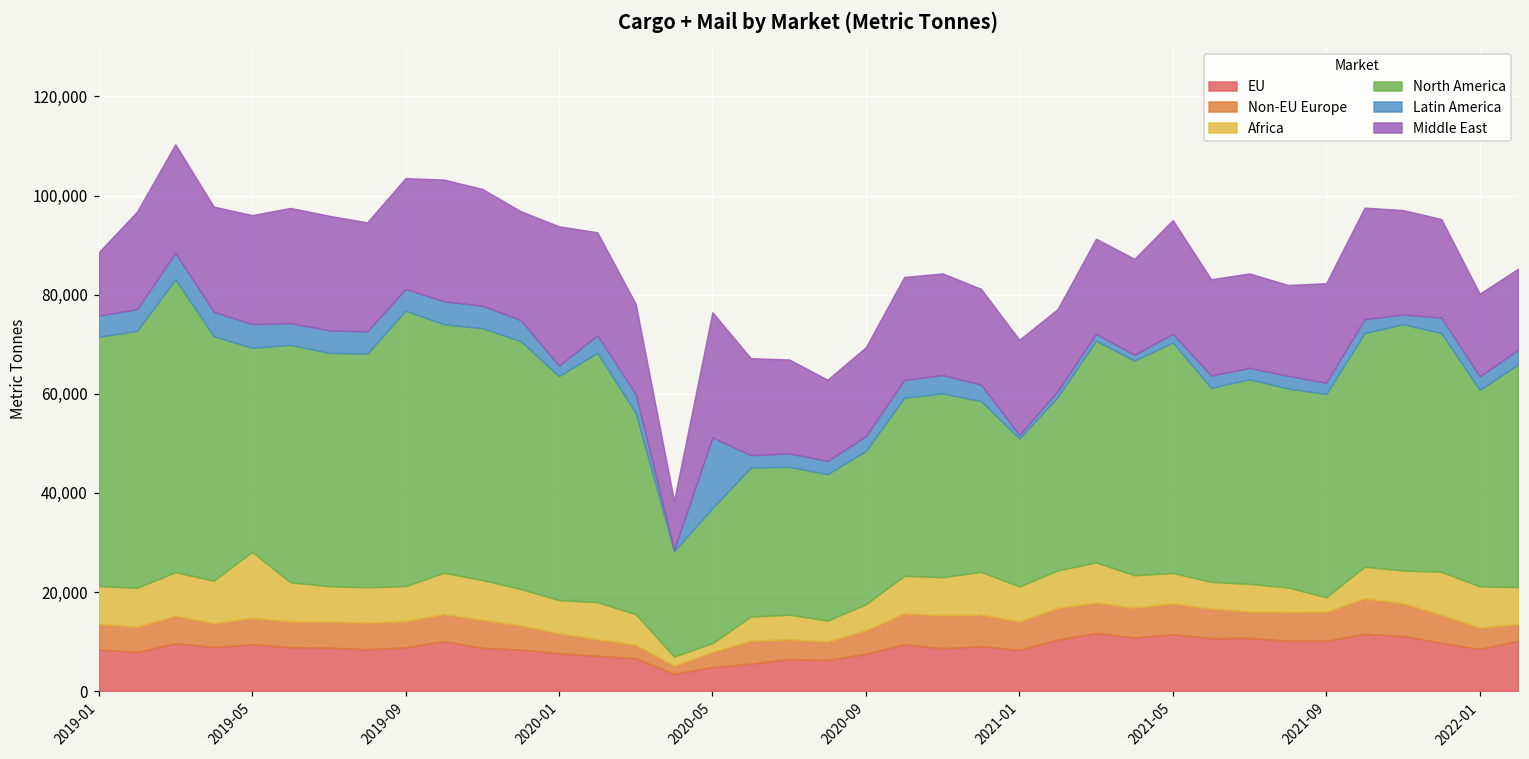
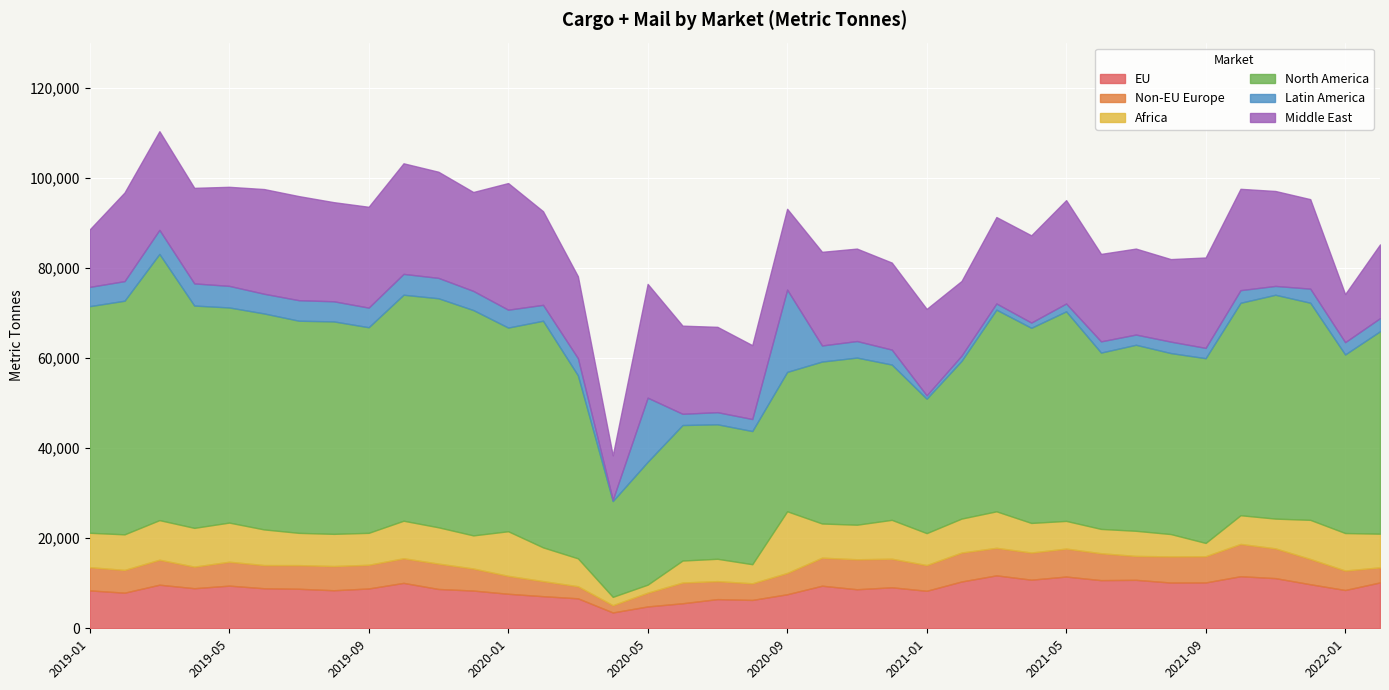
  {
    "Africa": {
      "2019-01": "8,000",
-     "2019-05": "13,000",
+     "2019-05": "9,000",
      "2019-09": "7,000",
-     "2020-01": "7,000",
+     "2020-01": "10,000",
      "2020-05": "2,000",
-     "2020-09": "5,000",
+     "2020-09": "14,000",
      "2021-01": "7,000",
      "2021-05": "6,000",
      "2021-09": "3,000",
      "2022-01": "8,000"
    },
    "North America": {
      "2019-01": "50,000",
-     "2019-05": "41,000",
-     "2019-09": "56,000",
+     "2019-05": "48,000",
+     "2019-09": "46,000",
      "2020-01": "45,000",
      "2020-05": "27,000",
      "2020-09": "31,000",
      "2021-01": "30,000",
      "2021-05": "47,000",
      "2021-09": "41,000",
      "2022-01": "40,000"
    },
    "Latin America": {
      "2019-01": "4,000",
      "2019-05": "5,000",
      "2019-09": "4,000",
-     "2020-01": "2,000",
+     "2020-01": "4,000",
      "2020-05": "14,000",
-     "2020-09": "3,000",
+     "2020-09": "18,000",
      "2021-01": "1,000",
      "2021-05": "2,000",
      "2021-09": "2,000",
      "2022-01": "3,000"
    },
    "Middle East": {
      "2019-01": "13,000",
      "2019-05": "22,000",
      "2019-09": "22,000",
      "2020-01": "28,000",
      "2020-05": "25,000",
      "2020-09": "18,000",
      "2021-01": "19,000",
      "2021-05": "23,000",
      "2021-09": "20,000",
-     "2022-01": "17,000"
+     "2022-01": "11,000"
    }
  }
